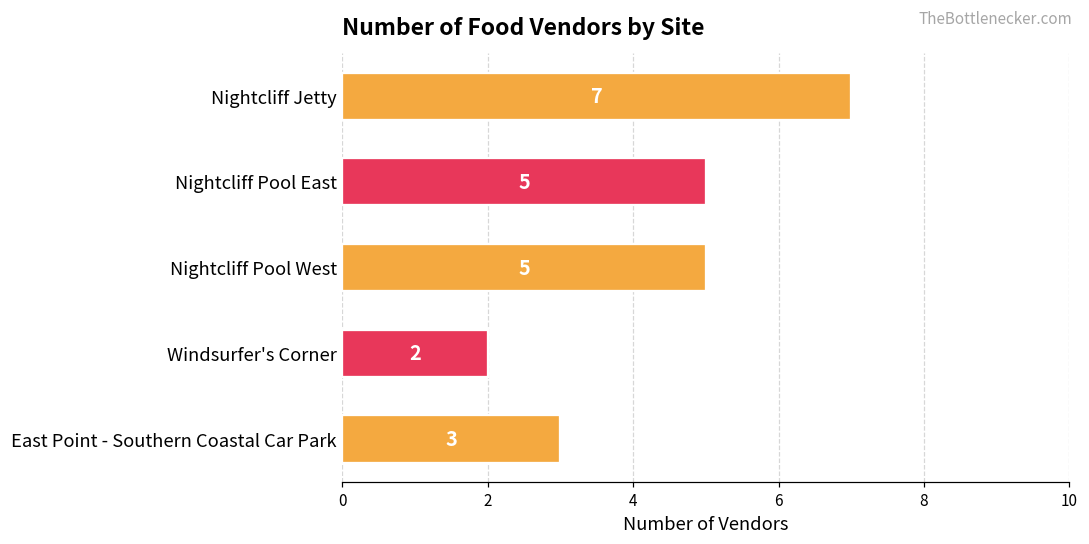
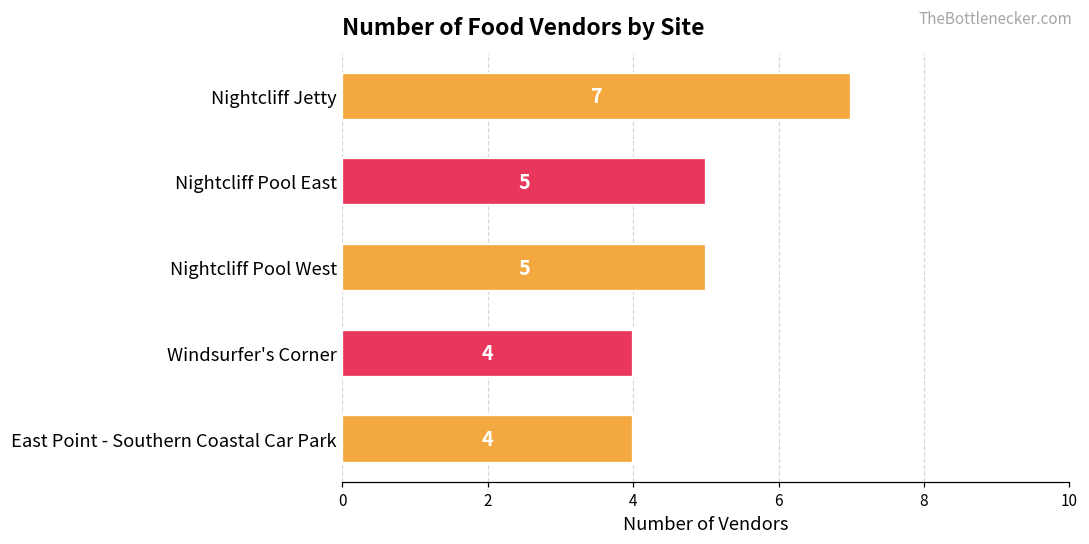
  {
    "Nightcliff Jetty": 7,
    "Nightcliff Pool East": 5,
    "Nightcliff Pool West": 5,
-   "Windsurfer's Corner": 2,
-   "East Point - Southern Coastal Car Park": 3
+   "Windsurfer's Corner": 4,
+   "East Point - Southern Coastal Car Park": 4
  }
